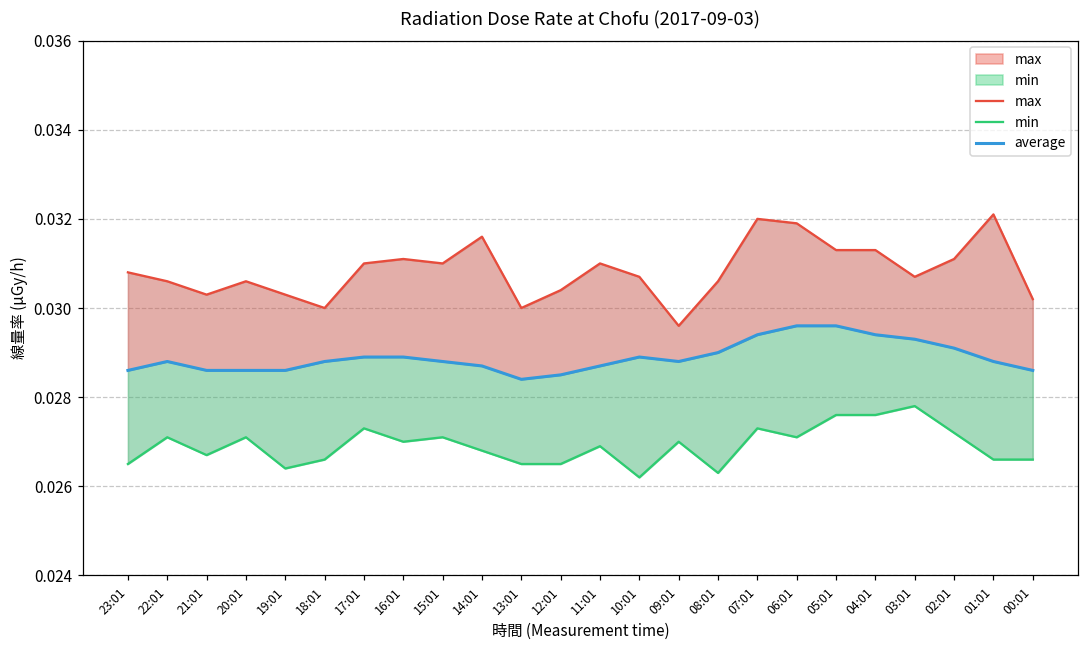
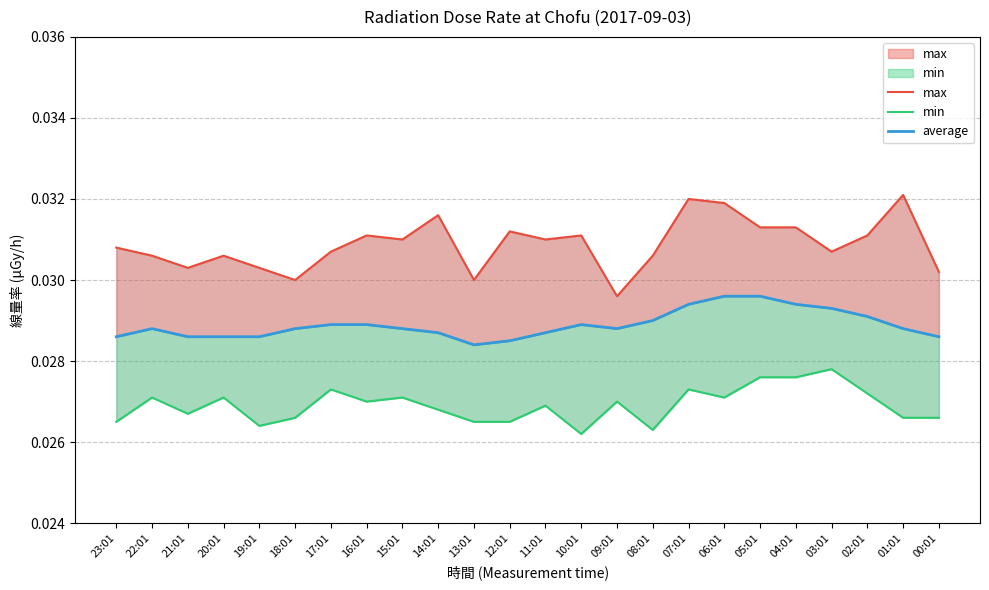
  {
    "max": {
      "23:01": 0.0308,
      "22:01": 0.0306,
      "21:01": 0.0303,
      "20:01": 0.0306,
      "19:01": 0.0303,
      "18:01": 0.0300,
-     "17:01": 0.0310,
+     "17:01": 0.0307,
      "16:01": 0.0311,
      "15:01": 0.0310,
      "14:01": 0.0316,
      "13:01": 0.0300,
-     "12:01": 0.0304,
+     "12:01": 0.0312,
      "11:01": 0.0310,
-     "10:01": 0.0307,
+     "10:01": 0.0311,
      "09:01": 0.0296,
      "08:01": 0.0306,
      "07:01": 0.0320,
      "06:01": 0.0319,
      "05:01": 0.0313,
      "04:01": 0.0313,
      "03:01": 0.0307,
      "02:01": 0.0311,
      "01:01": 0.0321,
      "00:01": 0.0302
    }
  }
